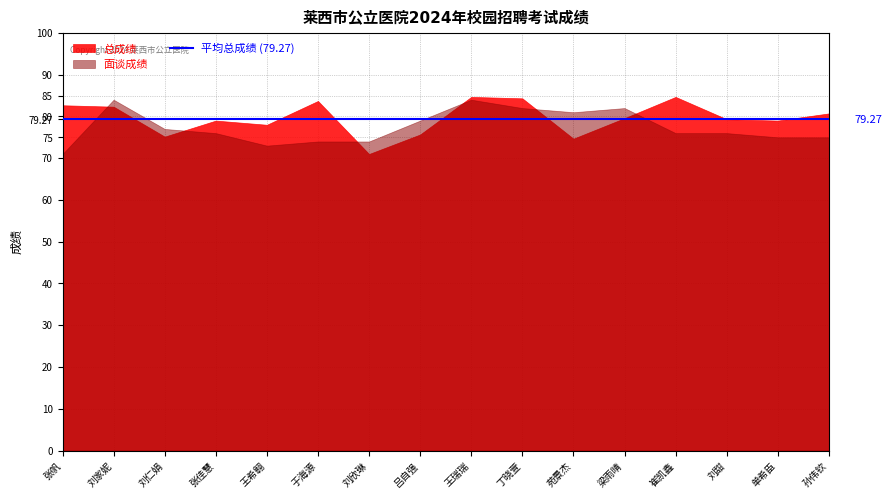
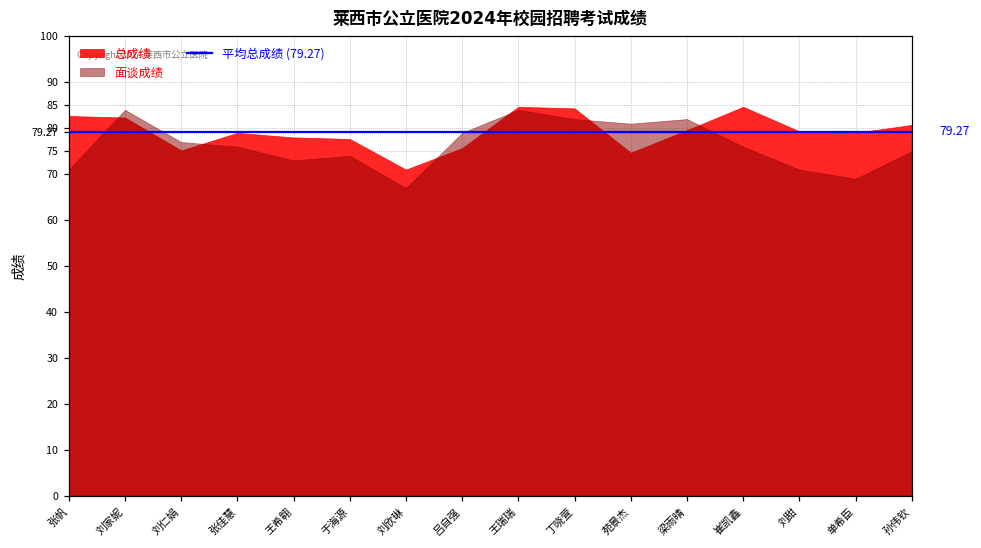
  {
    "总成绩": {
      "张帆": 83,
      "刘家妮": 82,
      "刘仁娟": 75,
      "张佳慧": 79,
      "王希翱": 78,
-     "于海源": 84,
+     "于海源": 78,
      "刘欣琳": 71,
      "吕自强": 76,
      "王瑞瑞": 85,
      "丁晓萱": 84,
      "苑景杰": 75,
      "梁雨晴": 80,
      "崔凯鑫": 85,
      "刘甜": 79,
      "单希臣": 79,
      "孙伟钦": 81
    },
    "面谈成绩": {
      "张帆": 71,
      "刘家妮": 84,
      "刘仁娟": 77,
      "张佳慧": 76,
      "王希翱": 73,
      "于海源": 74,
-     "刘欣琳": 74,
+     "刘欣琳": 67,
      "吕自强": 79,
      "王瑞瑞": 84,
      "丁晓萱": 82,
      "苑景杰": 81,
      "梁雨晴": 82,
      "崔凯鑫": 76,
-     "刘甜": 76,
-     "单希臣": 75,
+     "刘甜": 71,
+     "单希臣": 69,
      "孙伟钦": 75
    }
  }
